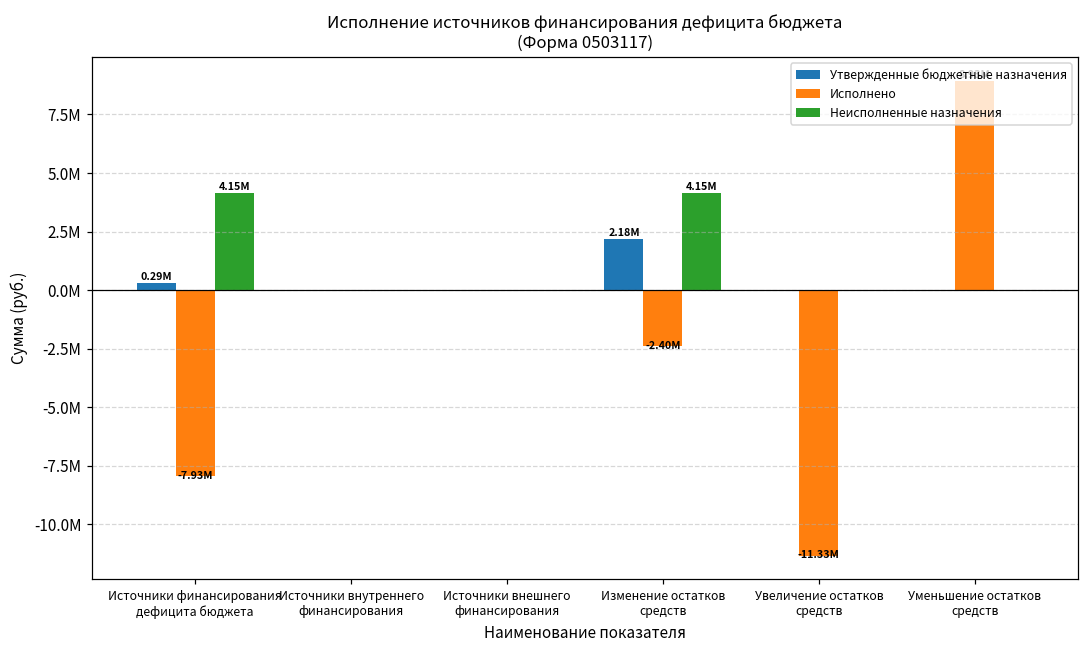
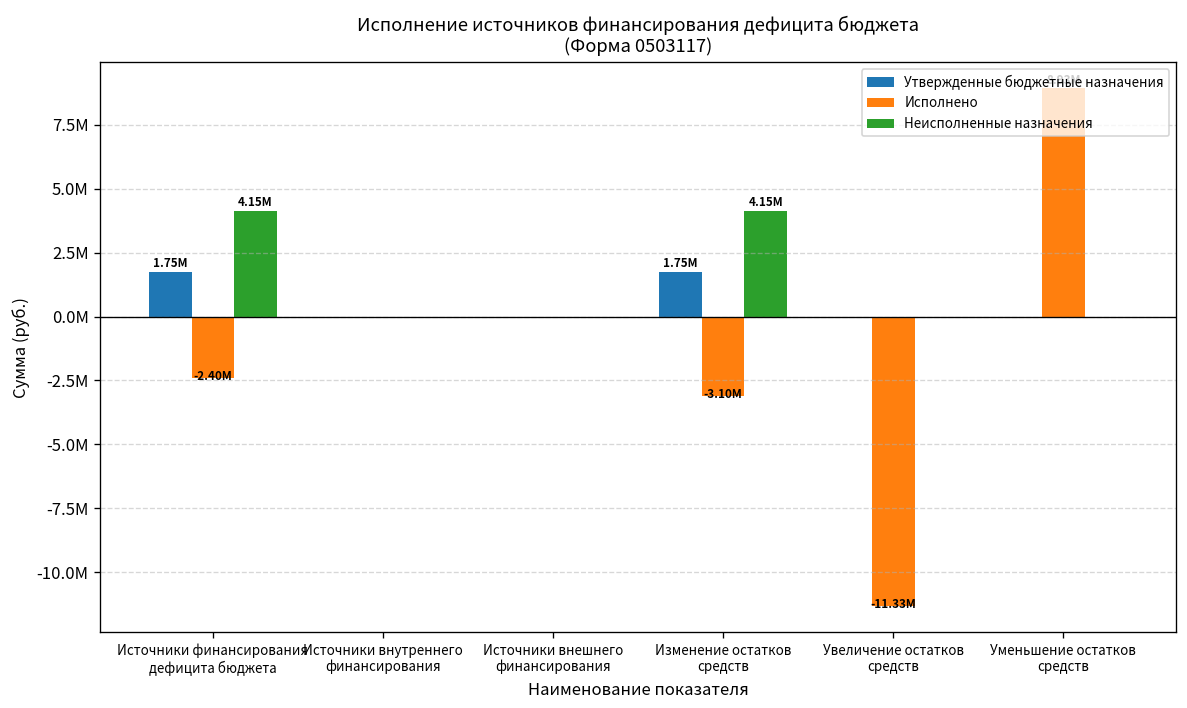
  {
    "Утвержденные бюджетные назначения": {
-     "Источники финансирования дефицита бюджета": "0.29M",
-     "Изменение остатков средств": "2.18M"
+     "Источники финансирования дефицита бюджета": "1.75M",
+     "Изменение остатков средств": "1.75M"
    },
    "Исполнено": {
-     "Источники финансирования дефицита бюджета": "-7.93M",
-     "Изменение остатков средств": "-2.40M",
+     "Источники финансирования дефицита бюджета": "-2.40M",
+     "Изменение остатков средств": "-3.10M",
      "Увеличение остатков средств": "-11.33M"
    },
    "Неисполненные назначения": {
      "Источники финансирования дефицита бюджета": "4.15M",
      "Изменение остатков средств": "4.15M"
    }
  }
